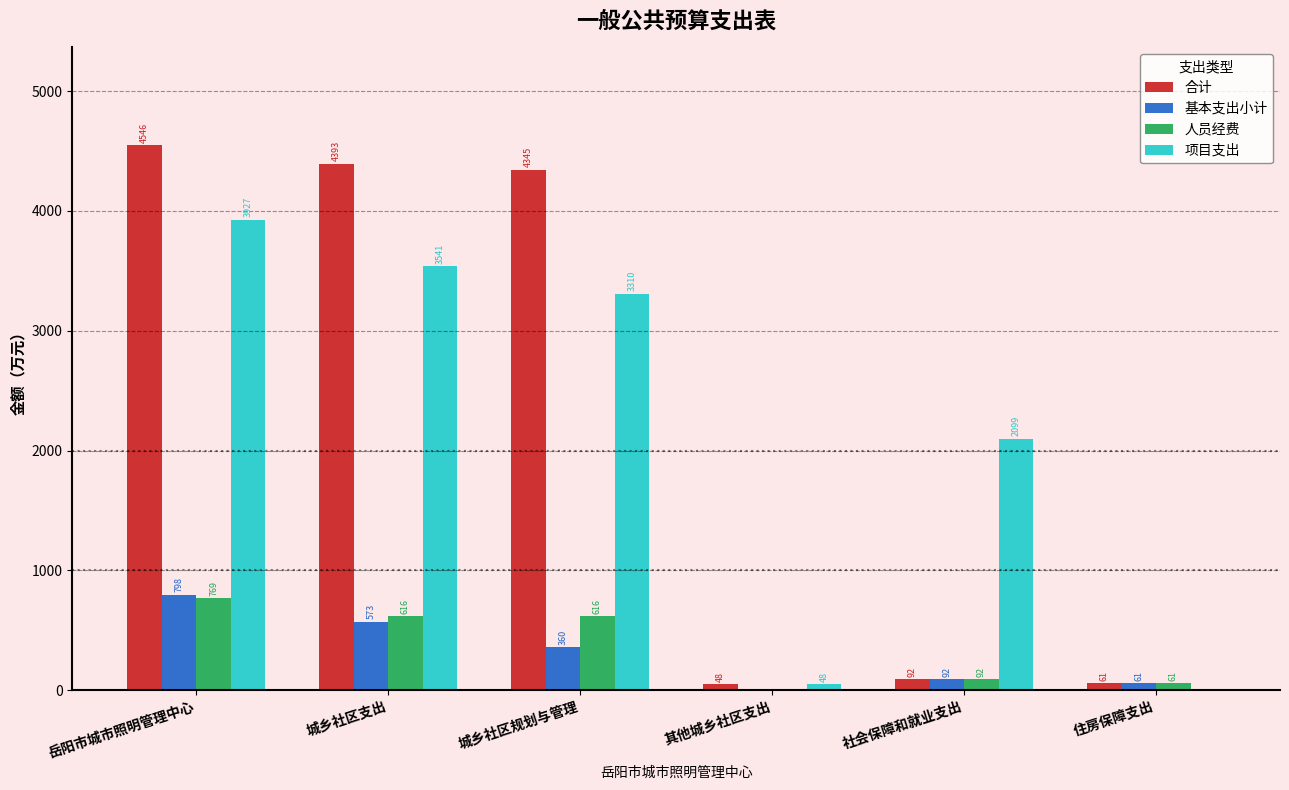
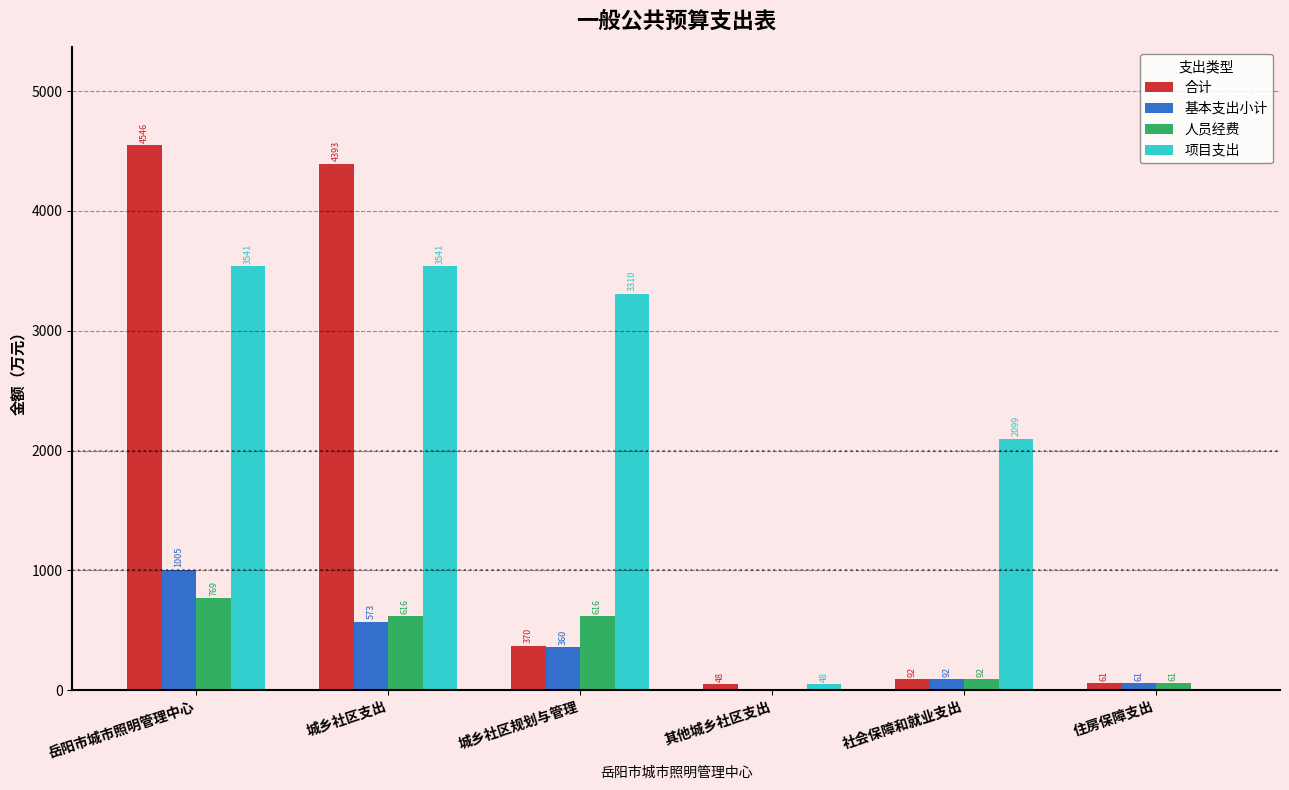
  {
    "合计": {
      "岳阳市城市照明管理中心": 4546,
      "城乡社区支出": 4393,
-     "城乡社区规划与管理": 4345,
+     "城乡社区规划与管理": 370,
      "其他城乡社区支出": 48,
      "社会保障和就业支出": 92,
      "住房保障支出": 61
    },
    "基本支出小计": {
-     "岳阳市城市照明管理中心": 798,
+     "岳阳市城市照明管理中心": 1005,
      "城乡社区支出": 573,
      "城乡社区规划与管理": 360,
      "社会保障和就业支出": 92,
      "住房保障支出": 61
    },
    "人员经费": {
      "岳阳市城市照明管理中心": 769,
      "城乡社区支出": 616,
      "城乡社区规划与管理": 616,
      "社会保障和就业支出": 92,
      "住房保障支出": 61
    },
    "项目支出": {
-     "岳阳市城市照明管理中心": 3927,
+     "岳阳市城市照明管理中心": 3541,
      "城乡社区支出": 3541,
      "城乡社区规划与管理": 3310,
      "其他城乡社区支出": 48,
      "社会保障和就业支出": 2099
    }
  }
